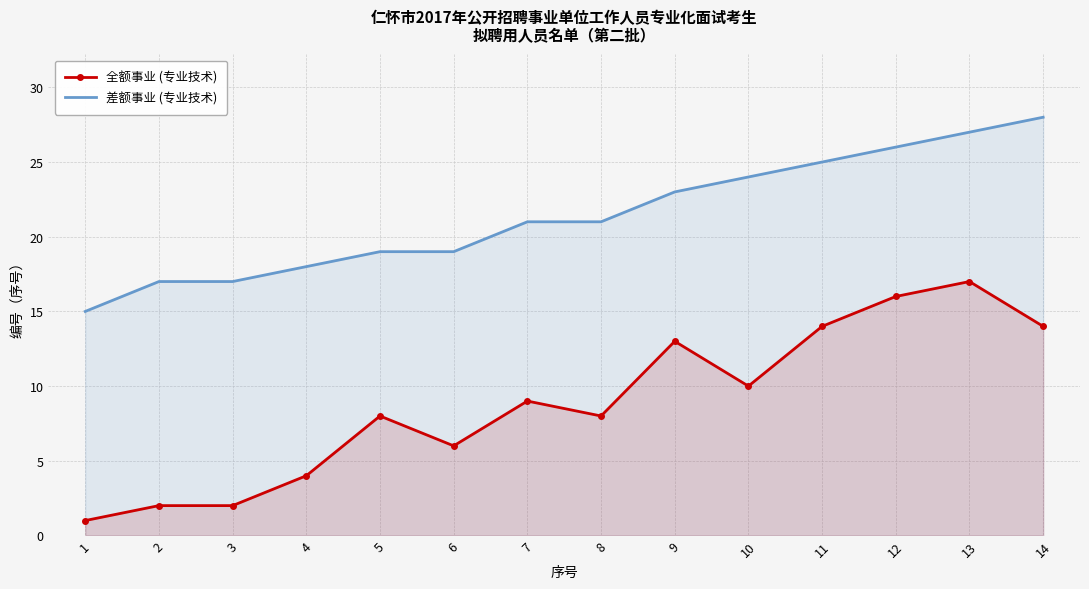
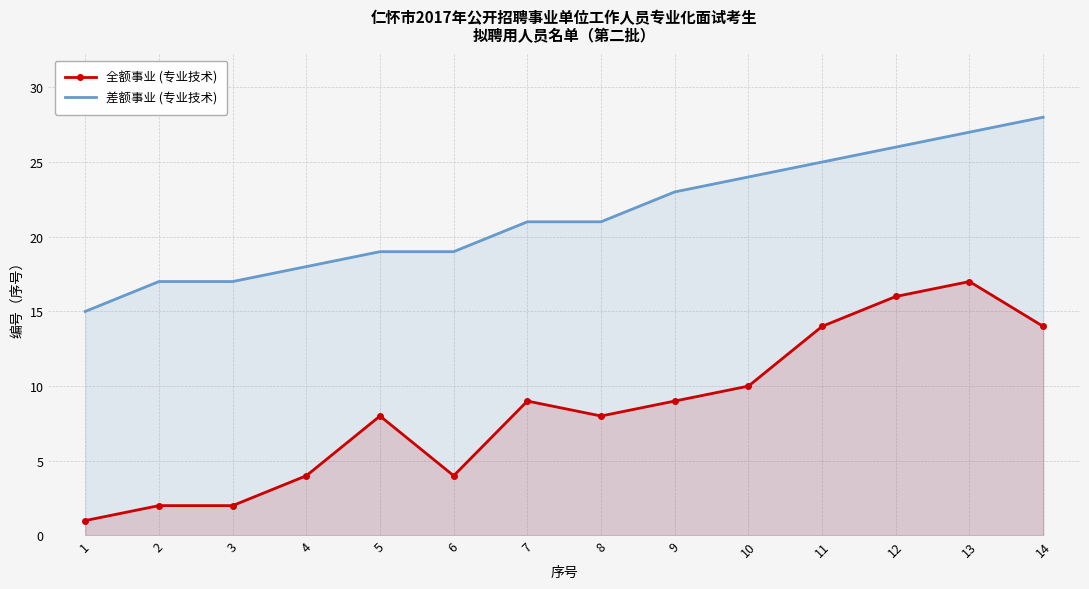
  {
    "全额事业 (专业技术)": {
      "1": 1,
      "2": 2,
      "3": 2,
      "4": 4,
      "5": 8,
-     "6": 6,
+     "6": 4,
      "7": 9,
      "8": 8,
-     "9": 13,
+     "9": 9,
      "10": 10,
      "11": 14,
      "12": 16,
      "13": 17,
      "14": 14
    },
    "差额事业 (专业技术)": {
      "1": 15,
      "2": 17,
      "3": 17,
      "4": 18,
      "5": 19,
      "6": 19,
      "7": 21,
      "8": 21,
      "9": 23,
      "10": 24,
      "11": 25,
      "12": 26,
      "13": 27,
      "14": 28
    }
  }
